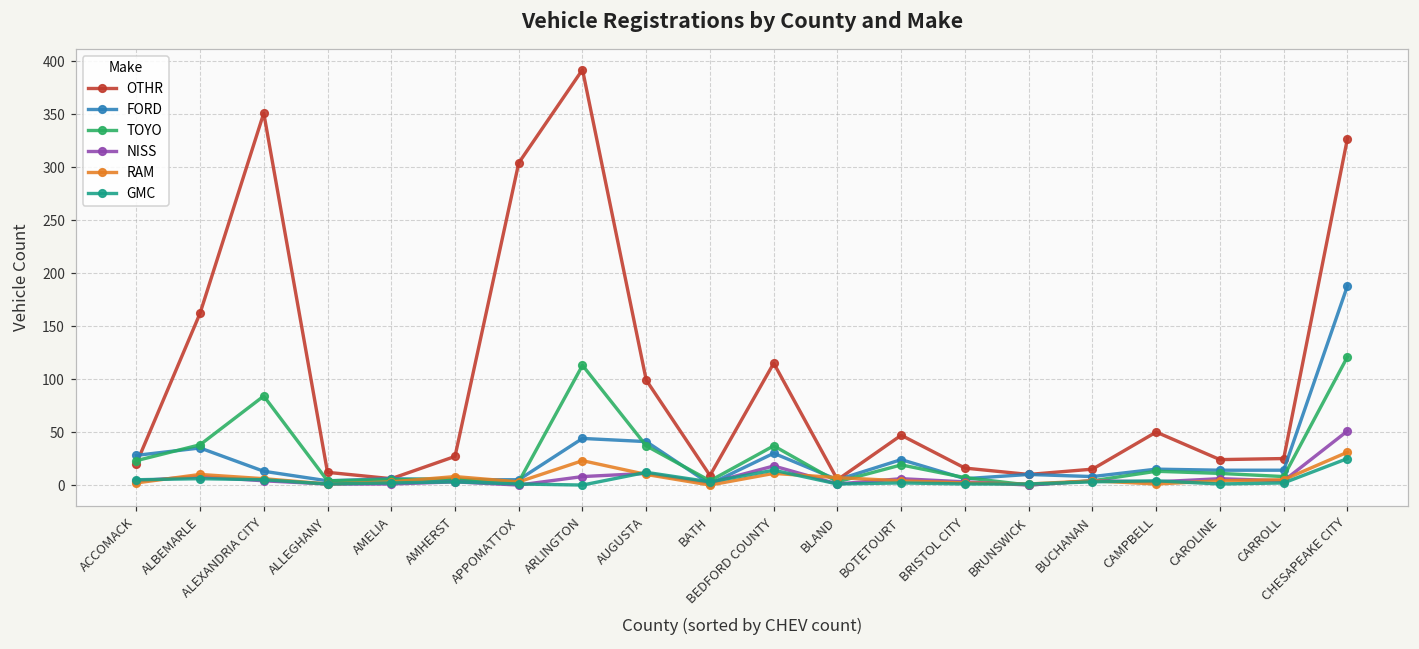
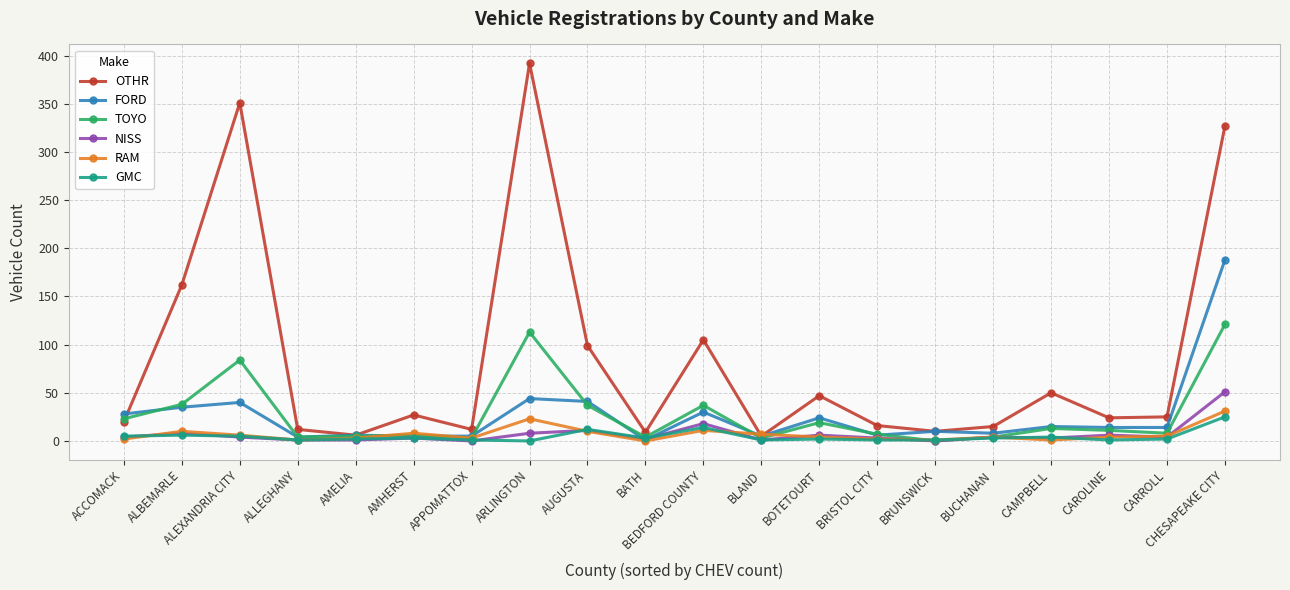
  {
    "OTHR": {
      "ACCOMACK": 20,
      "ALBEMARLE": 160,
      "ALEXANDRIA CITY": 350,
      "ALLEGHANY": 10,
      "AMHERST": 30,
-     "APPOMATTOX": 300,
+     "APPOMATTOX": 10,
      "ARLINGTON": 390,
      "AUGUSTA": 100,
      "BATH": 10,
-     "BEDFORD COUNTY": 120,
+     "BEDFORD COUNTY": 110,
      "BOTETOURT": 50,
      "BRISTOL CITY": 20,
      "BUCHANAN": 20,
      "CAMPBELL": 50,
      "CAROLINE": 20,
      "CARROLL": 30,
      "CHESAPEAKE CITY": 330
    },
    "FORD": {
      "ACCOMACK": 30,
      "ALBEMARLE": 40,
-     "ALEXANDRIA CITY": 10,
+     "ALEXANDRIA CITY": 40,
      "ARLINGTON": 40,
      "AUGUSTA": 40,
      "BEDFORD COUNTY": 30,
      "BOTETOURT": 20,
      "BUCHANAN": 10,
      "CAROLINE": 10,
      "CARROLL": 10,
      "CHESAPEAKE CITY": 190
    },
    "NISS": {
      "ARLINGTON": 10,
      "BEDFORD COUNTY": 20,
      "CHESAPEAKE CITY": 50
    },
    "RAM": {
      "ARLINGTON": 20,
      "BEDFORD COUNTY": 10,
      "CHESAPEAKE CITY": 30
    }
  }
